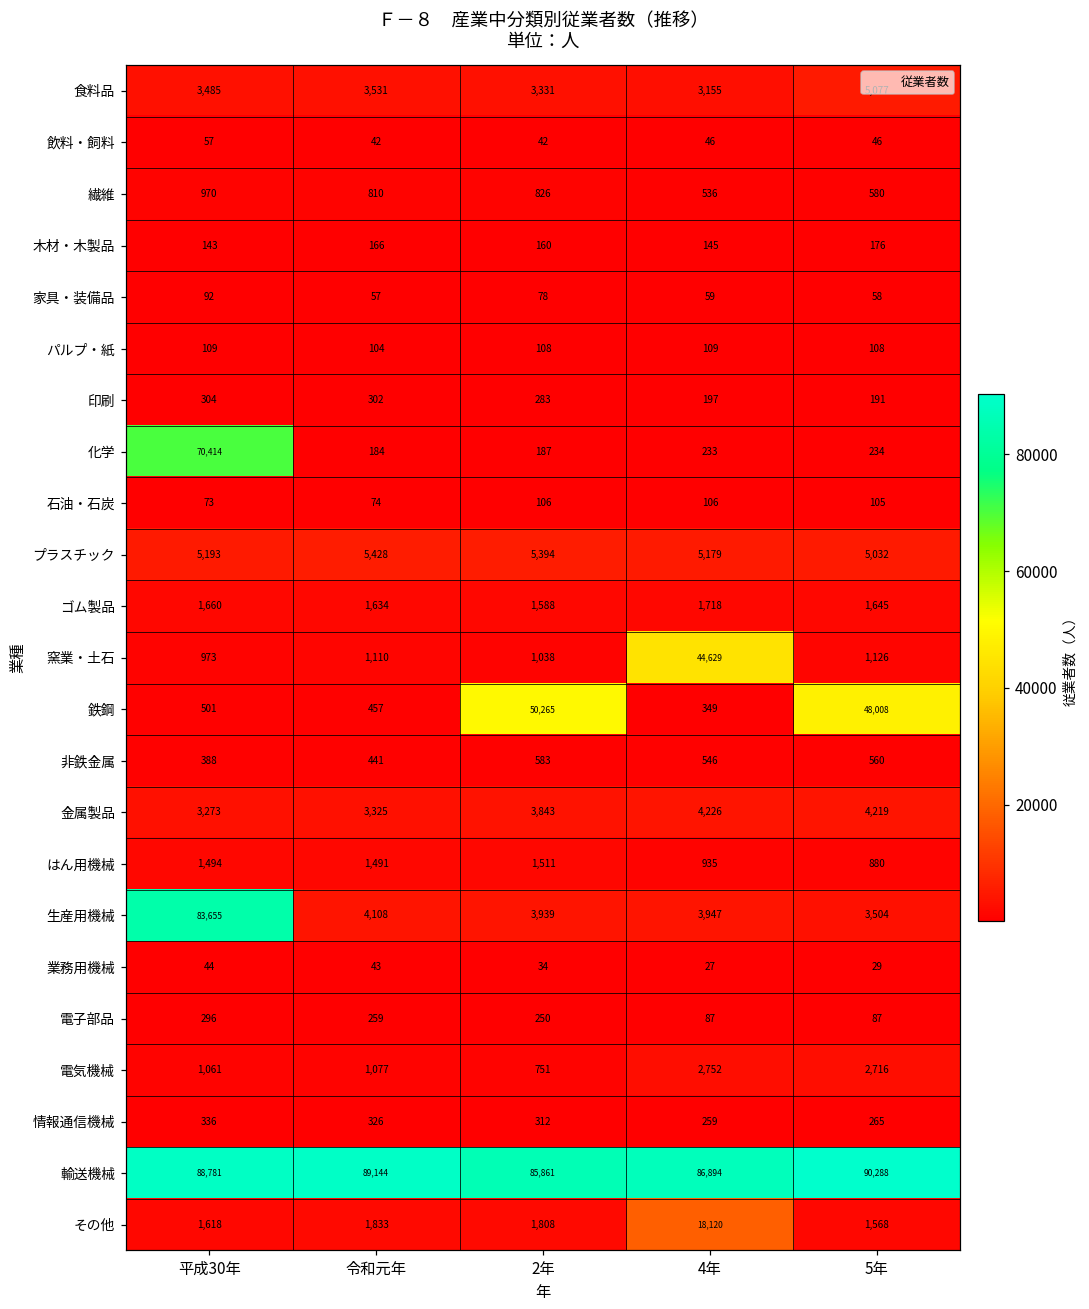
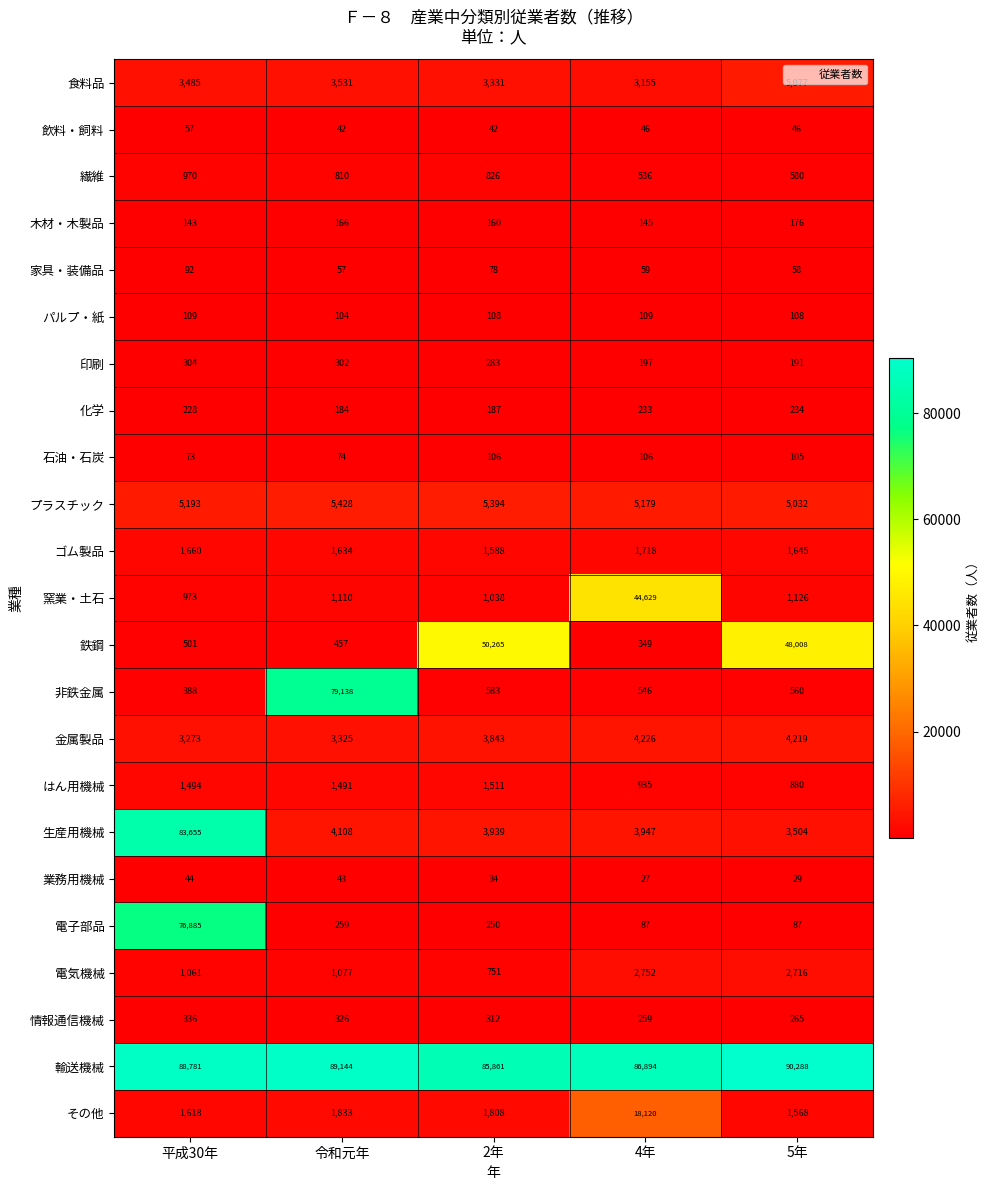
  {
    "食料品": {
      "平成30年": "3,485",
      "令和元年": "3,531",
      "2年": "3,331",
      "4年": "3,155"
    },
    "飲料・飼料": {
      "平成30年": "57",
      "令和元年": "42",
      "2年": "42",
      "4年": "46",
      "5年": "46"
    },
    "繊維": {
      "平成30年": "970",
      "令和元年": "810",
      "2年": "826",
      "4年": "536",
      "5年": "580"
    },
    "木材・木製品": {
      "平成30年": "143",
      "令和元年": "166",
      "2年": "160",
      "4年": "145",
      "5年": "176"
    },
    "家具・装備品": {
      "平成30年": "92",
      "令和元年": "57",
      "2年": "78",
      "4年": "59",
      "5年": "58"
    },
    "パルプ・紙": {
      "平成30年": "109",
      "令和元年": "104",
      "2年": "108",
      "4年": "109",
      "5年": "108"
    },
    "印刷": {
      "平成30年": "304",
      "令和元年": "302",
      "2年": "283",
      "4年": "197",
      "5年": "191"
    },
    "化学": {
-     "平成30年": "70,414",
+     "平成30年": "228",
      "令和元年": "184",
      "2年": "187",
      "4年": "233",
      "5年": "234"
    },
    "石油・石炭": {
      "平成30年": "73",
      "令和元年": "74",
      "2年": "106",
      "4年": "106",
      "5年": "105"
    },
    "プラスチック": {
      "平成30年": "5,193",
      "令和元年": "5,428",
      "2年": "5,394",
      "4年": "5,179",
      "5年": "5,032"
    },
    "ゴム製品": {
      "平成30年": "1,660",
      "令和元年": "1,634",
      "2年": "1,588",
      "4年": "1,718",
      "5年": "1,645"
    },
    "窯業・土石": {
      "平成30年": "973",
      "令和元年": "1,110",
      "2年": "1,038",
      "4年": "44,629",
      "5年": "1,126"
    },
    "鉄鋼": {
      "平成30年": "501",
      "令和元年": "457",
      "2年": "50,265",
      "4年": "349",
      "5年": "48,008"
    },
    "非鉄金属": {
      "平成30年": "388",
-     "令和元年": "441",
+     "令和元年": "79,138",
      "2年": "583",
      "4年": "546",
      "5年": "560"
    },
    "金属製品": {
      "平成30年": "3,273",
      "令和元年": "3,325",
      "2年": "3,843",
      "4年": "4,226",
      "5年": "4,219"
    },
    "はん用機械": {
      "平成30年": "1,494",
      "令和元年": "1,491",
      "2年": "1,511",
      "4年": "935",
      "5年": "880"
    },
    "生産用機械": {
      "平成30年": "83,655",
      "令和元年": "4,108",
      "2年": "3,939",
      "4年": "3,947",
      "5年": "3,504"
    },
    "業務用機械": {
      "平成30年": "44",
      "令和元年": "43",
      "2年": "34",
      "4年": "27",
      "5年": "29"
    },
    "電子部品": {
-     "平成30年": "296",
+     "平成30年": "76,885",
      "令和元年": "259",
      "2年": "250",
      "4年": "87",
      "5年": "87"
    },
    "電気機械": {
      "平成30年": "1,061",
      "令和元年": "1,077",
      "2年": "751",
      "4年": "2,752",
      "5年": "2,716"
    },
    "情報通信機械": {
      "平成30年": "336",
      "令和元年": "326",
      "2年": "312",
      "4年": "259",
      "5年": "265"
    },
    "輸送機械": {
      "平成30年": "88,781",
      "令和元年": "89,144",
      "2年": "85,861",
      "4年": "86,894",
      "5年": "90,288"
    },
    "その他": {
      "平成30年": "1,618",
      "令和元年": "1,833",
      "2年": "1,808",
      "4年": "18,120",
      "5年": "1,568"
    }
  }
